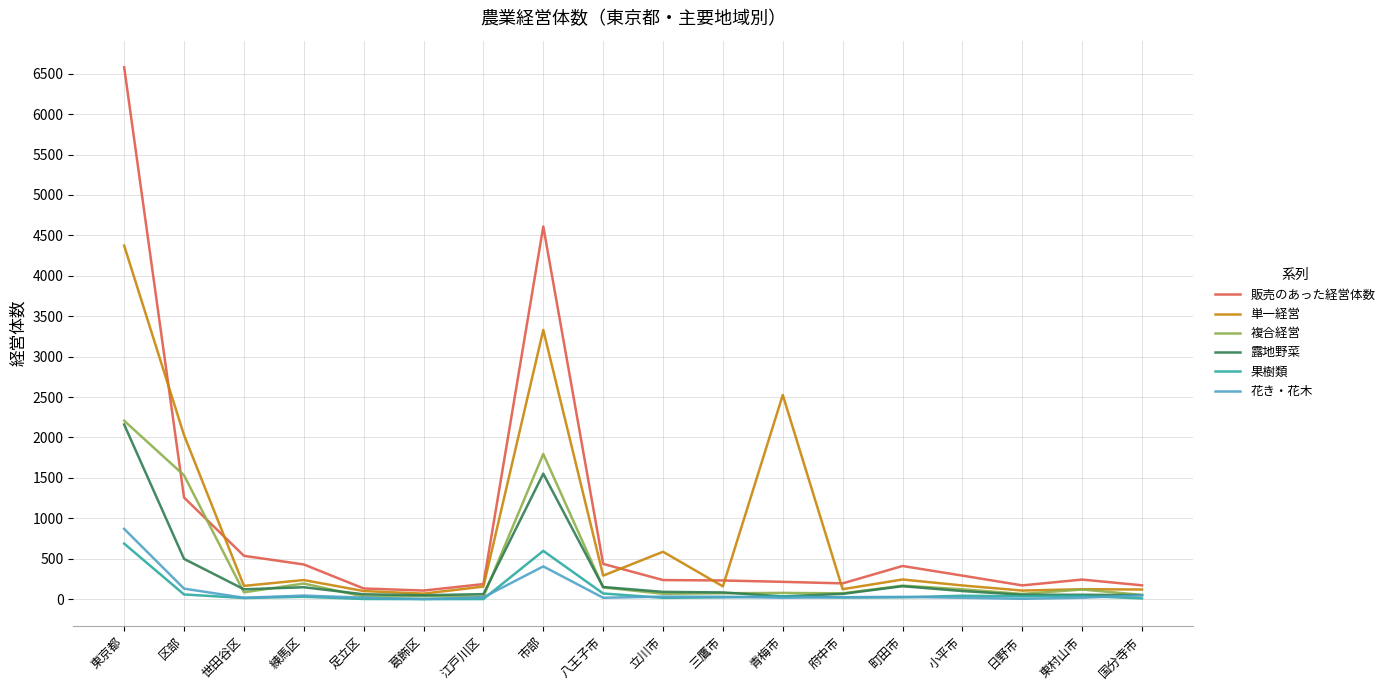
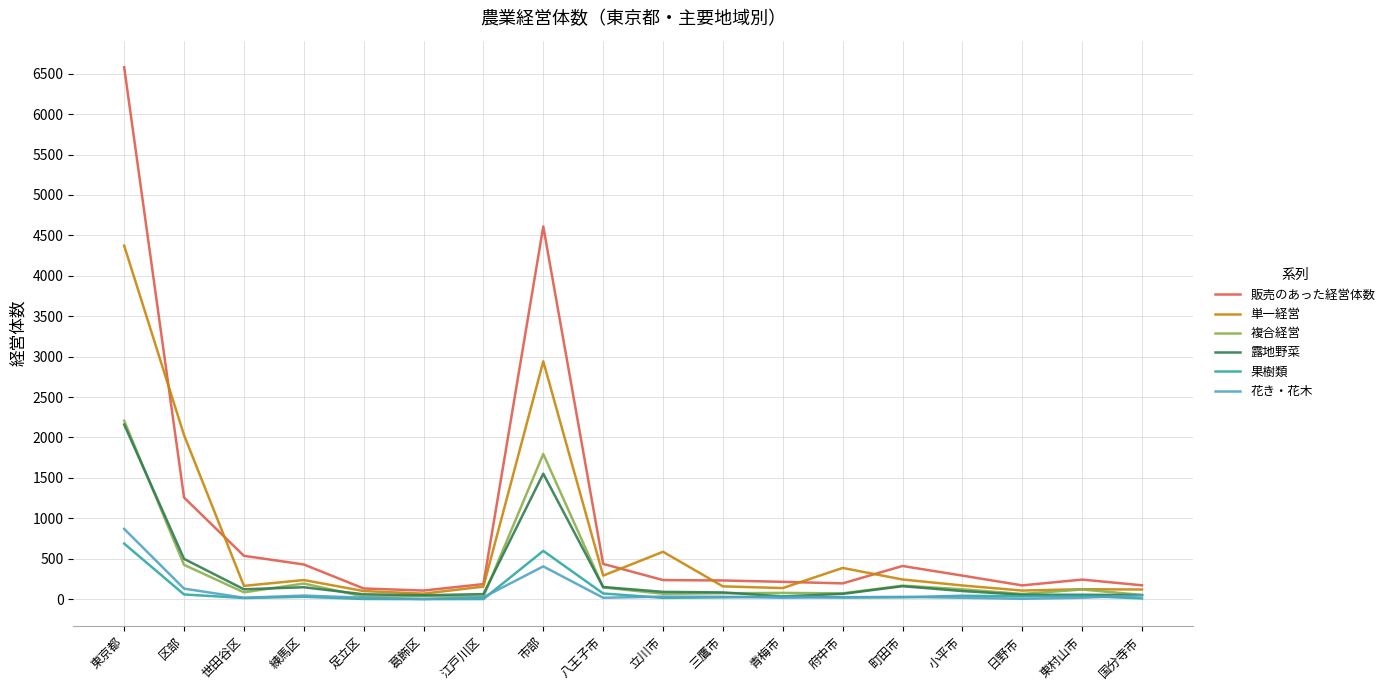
  {
    "販売のあった経営体数": {
      "東京都": 6600,
      "区部": 1300,
      "世田谷区": 500,
      "練馬区": 400,
      "足立区": 100,
      "葛飾区": 100,
      "市部": 4600,
      "八王子市": 400,
      "立川市": 200,
      "三鷹市": 200,
      "青梅市": 200,
      "府中市": 200,
      "町田市": 400,
      "小平市": 300,
      "日野市": 200,
      "東村山市": 200,
      "国分寺市": 200
    },
    "単一経営": {
      "東京都": 4400,
      "区部": 2000,
      "世田谷区": 200,
      "練馬区": 200,
      "足立区": 100,
-     "市部": 3300,
+     "市部": 2900,
      "八王子市": 300,
      "立川市": 600,
      "三鷹市": 200,
-     "青梅市": 2500,
-     "府中市": 100,
+     "青梅市": 100,
+     "府中市": 400,
      "町田市": 200,
      "小平市": 200,
      "日野市": 100,
      "国分寺市": 100
    },
    "複合経営": {
      "東京都": 2200,
-     "区部": 1500,
+     "区部": 400,
      "世田谷区": 100,
      "練馬区": 200,
      "市部": 1800,
      "青梅市": 100
    },
    "露地野菜": {
      "東京都": 2200,
      "区部": 500,
      "世田谷区": 100,
      "練馬区": 100,
      "市部": 1600
    }
  }
